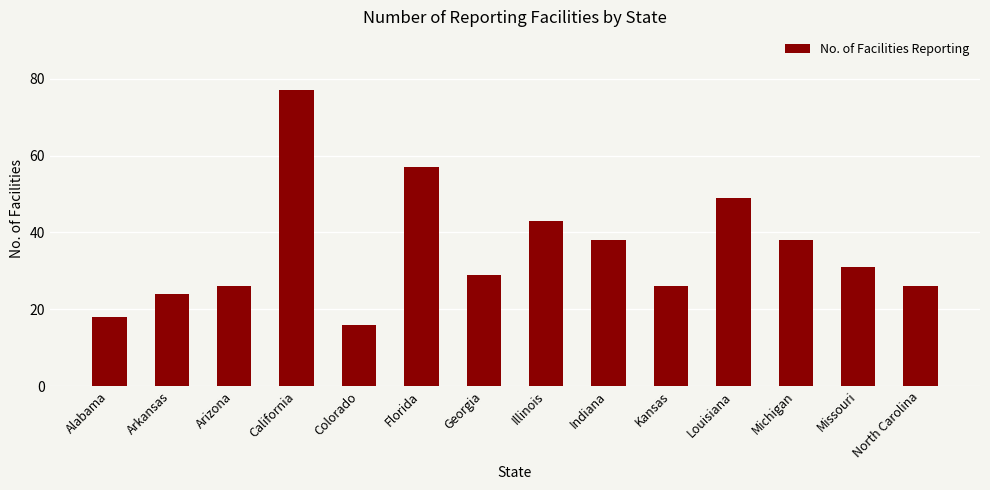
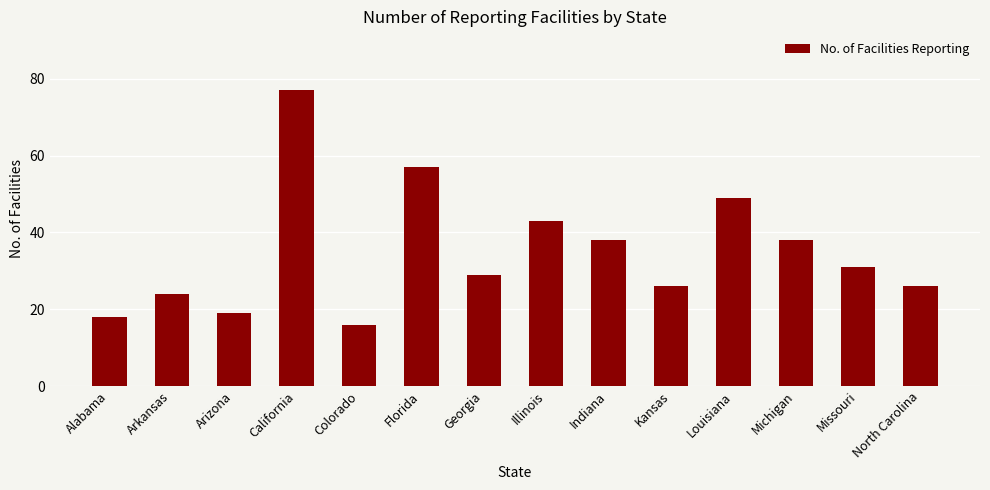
  {
    "Alabama": 18,
    "Arkansas": 24,
-   "Arizona": 26,
+   "Arizona": 19,
    "California": 77,
    "Colorado": 16,
    "Florida": 57,
    "Georgia": 29,
    "Illinois": 43,
    "Indiana": 38,
    "Kansas": 26,
    "Louisiana": 49,
    "Michigan": 38,
    "Missouri": 31,
    "North Carolina": 26
  }
